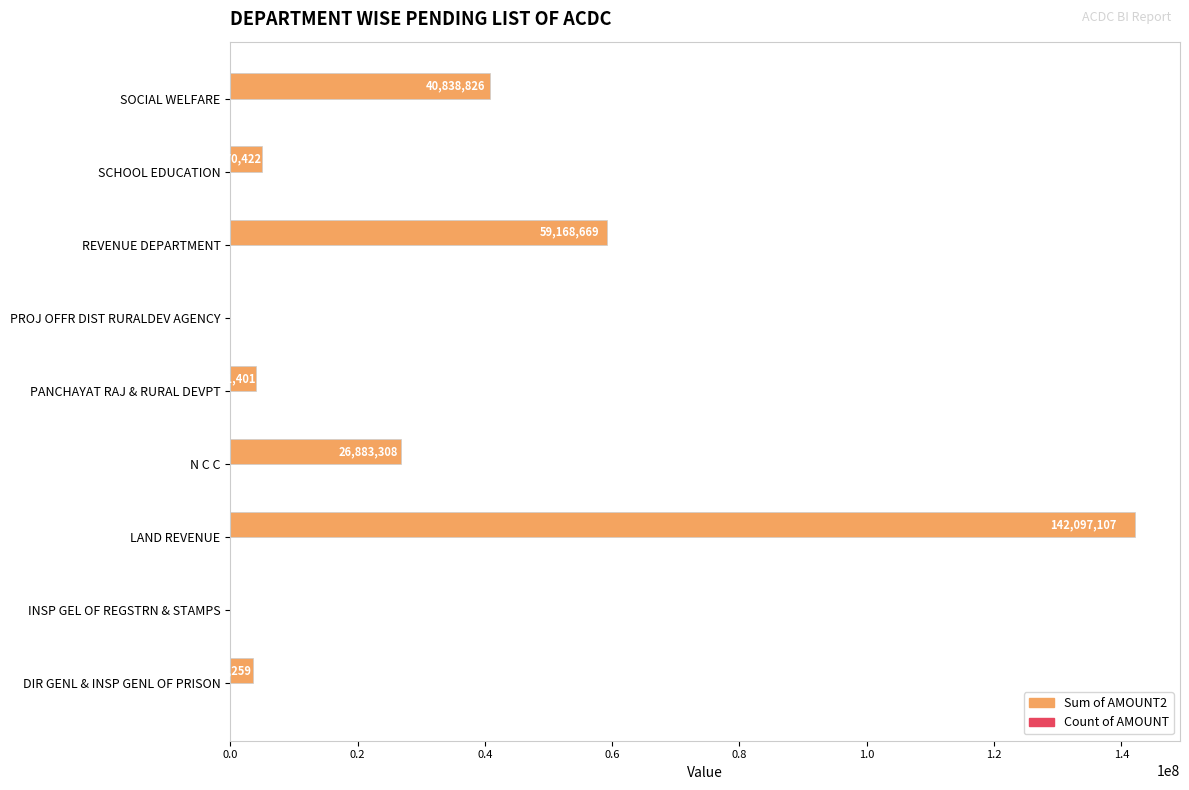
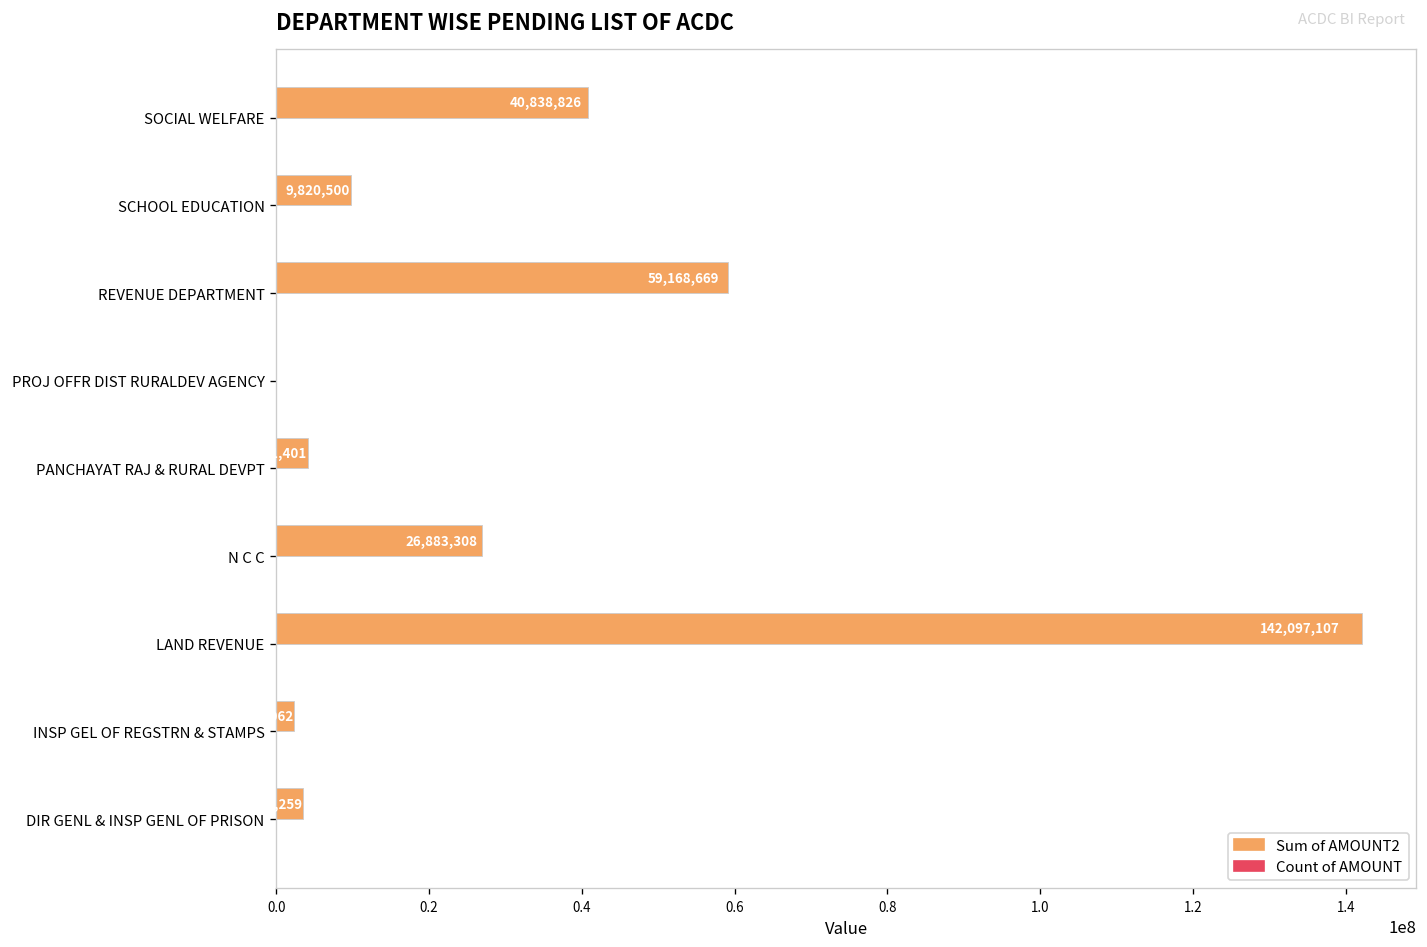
  {
    "Sum of AMOUNT2": {
      "SOCIAL WELFARE": "40,838,826",
-     "SCHOOL EDUCATION": "5,070,422",
+     "SCHOOL EDUCATION": "9,820,500",
      "REVENUE DEPARTMENT": "59,168,669",
      "N C C": "26,883,308",
      "LAND REVENUE": "142,097,107",
-     "INSP GEL OF REGSTRN & STAMPS": "0"
+     "INSP GEL OF REGSTRN & STAMPS": "2000000"
    }
  }
